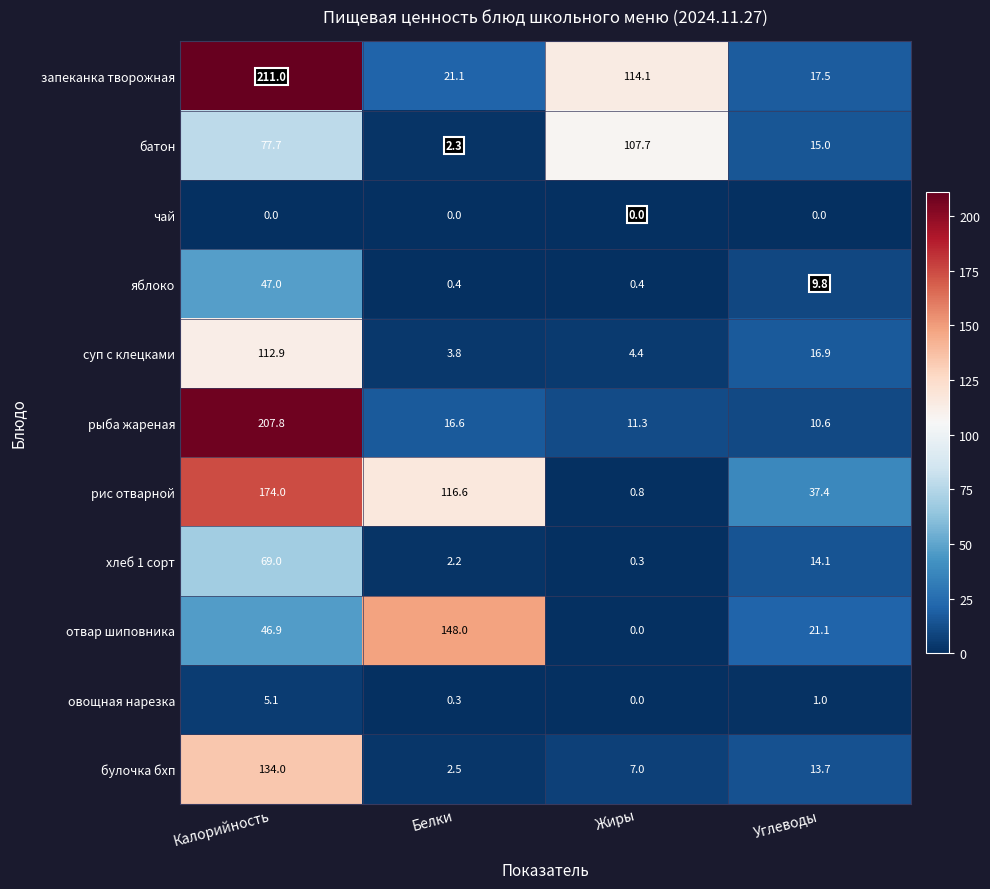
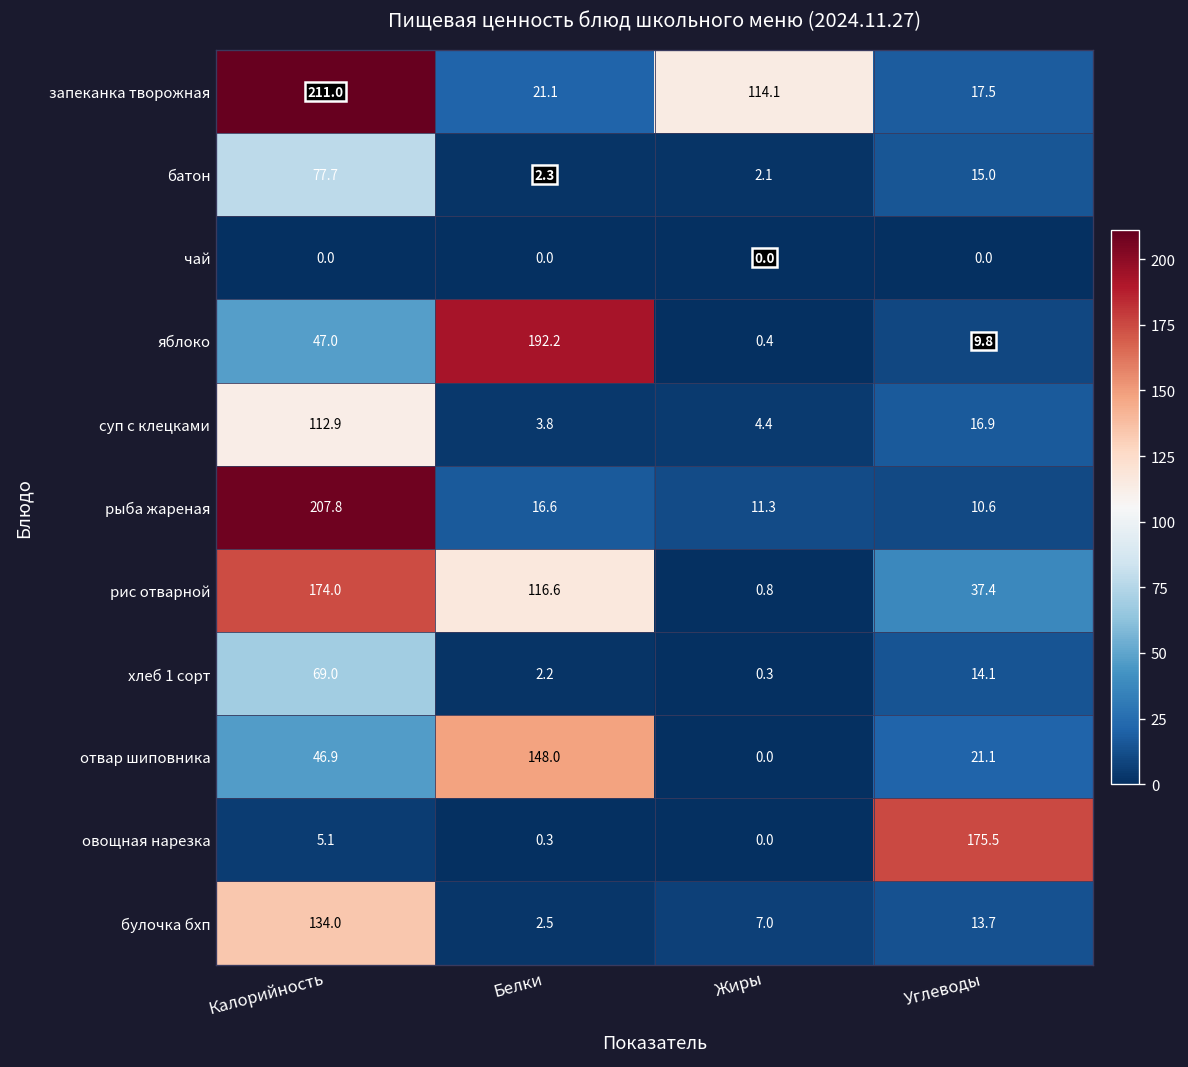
  {
    "запеканка творожная": {
      "Белки": 21.1,
      "Жиры": 114.1,
      "Углеводы": 17.5
    },
    "батон": {
      "Калорийность": 77.7,
-     "Жиры": 107.7,
+     "Жиры": 2.1,
      "Углеводы": 15.0
    },
    "чай": {
      "Калорийность": 0.0,
      "Белки": 0.0,
      "Углеводы": 0.0
    },
    "яблоко": {
      "Калорийность": 47.0,
-     "Белки": 0.4,
+     "Белки": 192.2,
      "Жиры": 0.4
    },
    "суп с клецками": {
      "Калорийность": 112.9,
      "Белки": 3.8,
      "Жиры": 4.4,
      "Углеводы": 16.9
    },
    "рыба жареная": {
      "Калорийность": 207.8,
      "Белки": 16.6,
      "Жиры": 11.3,
      "Углеводы": 10.6
    },
    "рис отварной": {
      "Калорийность": 174.0,
      "Белки": 116.6,
      "Жиры": 0.8,
      "Углеводы": 37.4
    },
    "хлеб 1 сорт": {
      "Калорийность": 69.0,
      "Белки": 2.2,
      "Жиры": 0.3,
      "Углеводы": 14.1
    },
    "отвар шиповника": {
      "Калорийность": 46.9,
      "Белки": 148.0,
      "Жиры": 0.0,
      "Углеводы": 21.1
    },
    "овощная нарезка": {
      "Калорийность": 5.1,
      "Белки": 0.3,
      "Жиры": 0.0,
-     "Углеводы": 1.0
+     "Углеводы": 175.5
    },
    "булочка бхп": {
      "Калорийность": 134.0,
      "Белки": 2.5,
      "Жиры": 7.0,
      "Углеводы": 13.7
    }
  }
